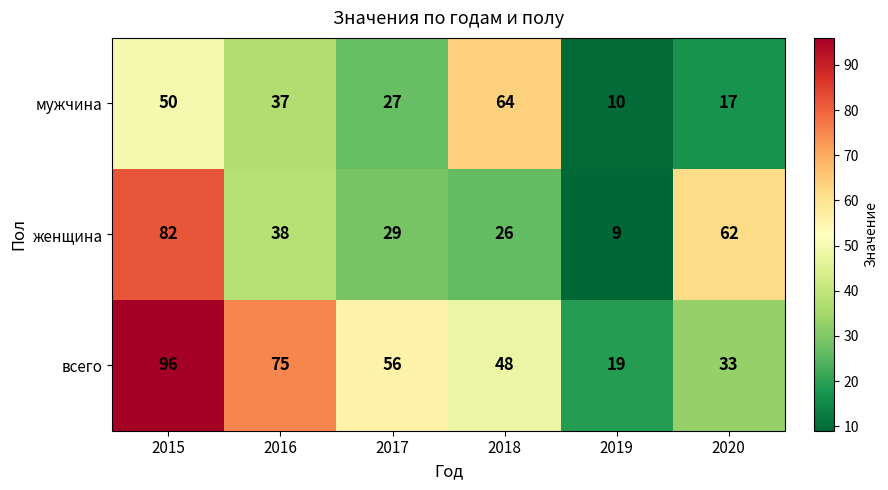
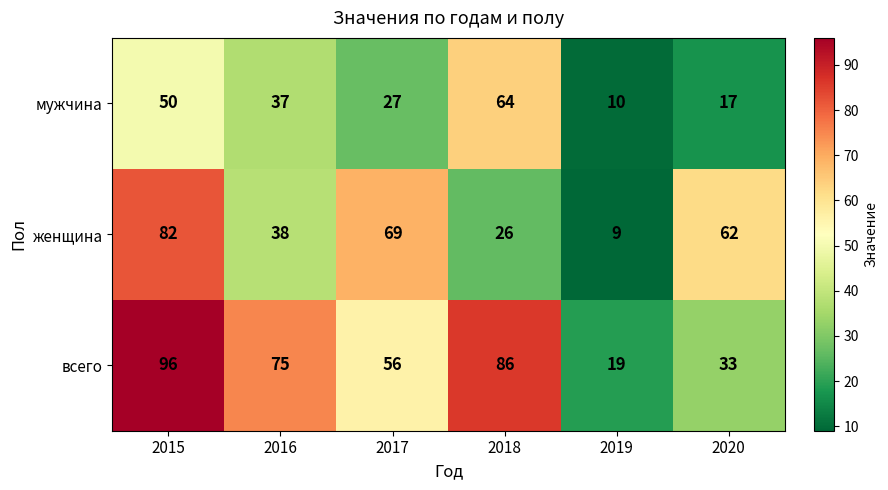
  {
    "мужчина": {
      "2015": 50,
      "2016": 37,
      "2017": 27,
      "2018": 64,
      "2019": 10,
      "2020": 17
    },
    "женщина": {
      "2015": 82,
      "2016": 38,
-     "2017": 29,
+     "2017": 69,
      "2018": 26,
      "2019": 9,
      "2020": 62
    },
    "всего": {
      "2015": 96,
      "2016": 75,
      "2017": 56,
-     "2018": 48,
+     "2018": 86,
      "2019": 19,
      "2020": 33
    }
  }
